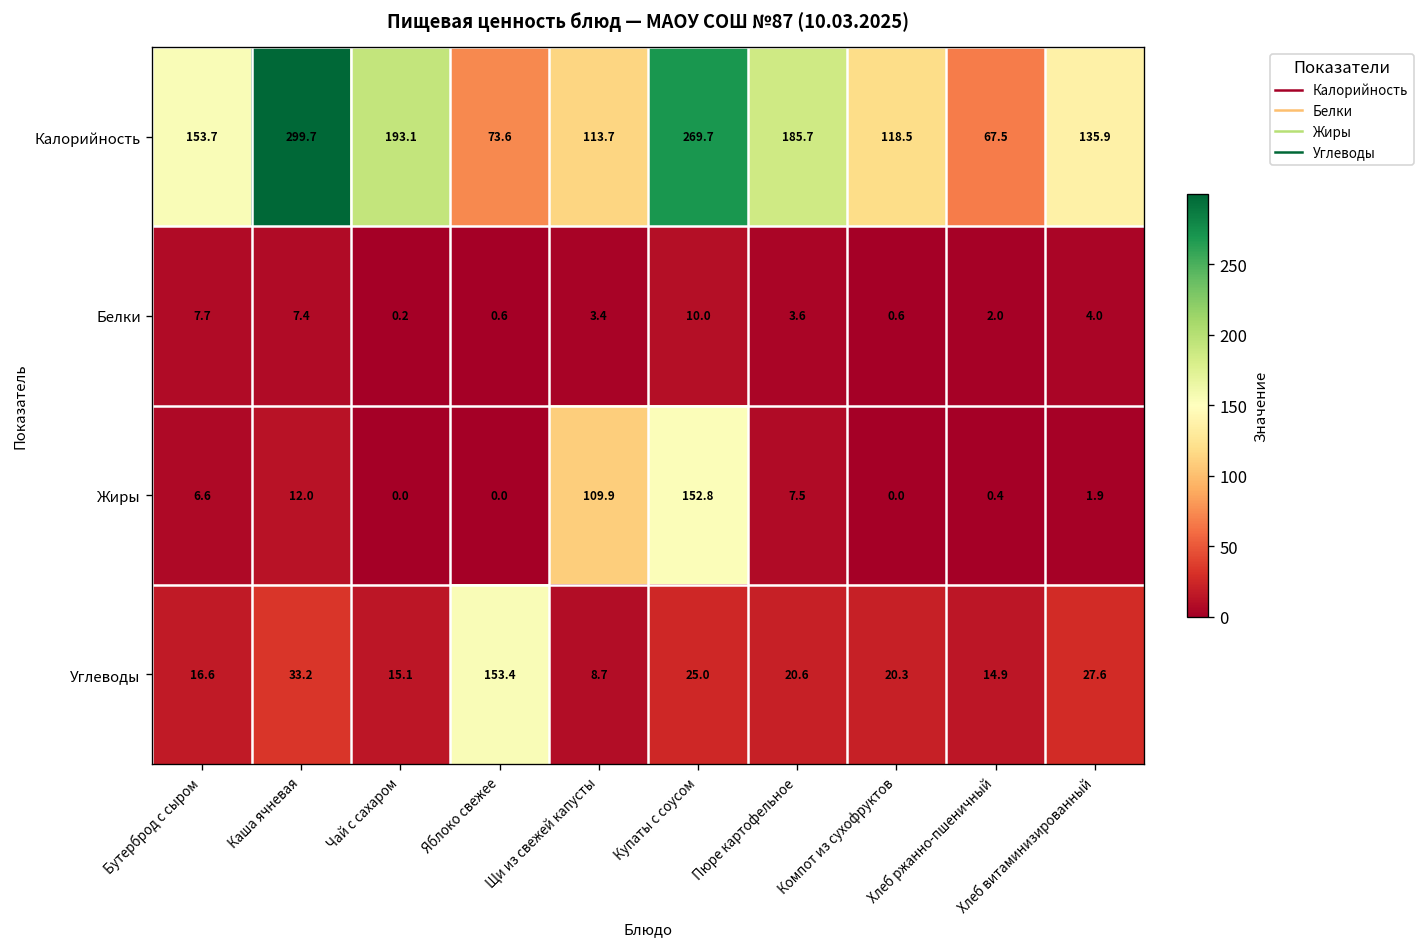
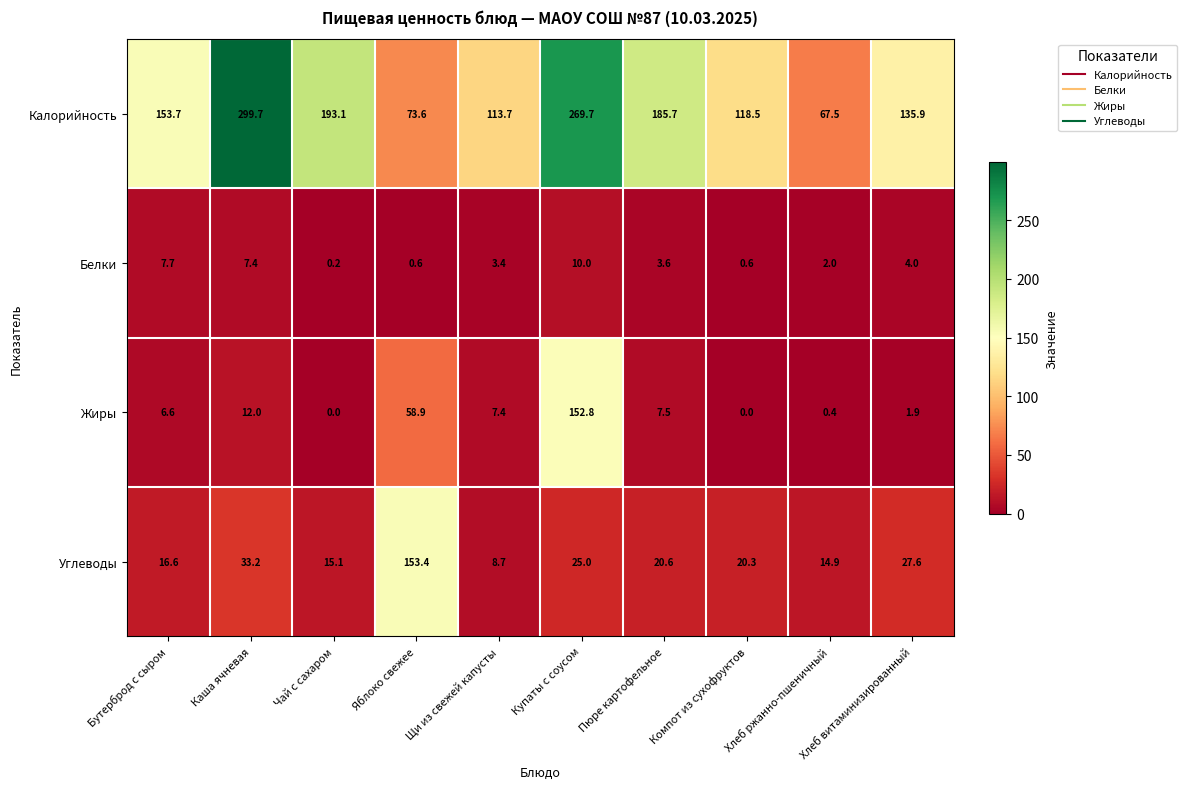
  {
    "Калорийность": {
      "Бутерброд с сыром": 153.7,
      "Каша ячневая": 299.7,
      "Чай с сахаром": 193.1,
      "Яблоко свежее": 73.6,
      "Щи из свежей капусты": 113.7,
      "Купаты с соусом": 269.7,
      "Пюре картофельное": 185.7,
      "Компот из сухофруктов": 118.5,
      "Хлеб ржанно-пшеничный": 67.5,
      "Хлеб витаминизированный": 135.9
    },
    "Белки": {
      "Бутерброд с сыром": 7.7,
      "Каша ячневая": 7.4,
      "Чай с сахаром": 0.2,
      "Яблоко свежее": 0.6,
      "Щи из свежей капусты": 3.4,
      "Купаты с соусом": 10.0,
      "Пюре картофельное": 3.6,
      "Компот из сухофруктов": 0.6,
      "Хлеб ржанно-пшеничный": 2.0,
      "Хлеб витаминизированный": 4.0
    },
    "Жиры": {
      "Бутерброд с сыром": 6.6,
      "Каша ячневая": 12.0,
      "Чай с сахаром": 0.0,
-     "Яблоко свежее": 0.0,
-     "Щи из свежей капусты": 109.9,
+     "Яблоко свежее": 58.9,
+     "Щи из свежей капусты": 7.4,
      "Купаты с соусом": 152.8,
      "Пюре картофельное": 7.5,
      "Компот из сухофруктов": 0.0,
      "Хлеб ржанно-пшеничный": 0.4,
      "Хлеб витаминизированный": 1.9
    },
    "Углеводы": {
      "Бутерброд с сыром": 16.6,
      "Каша ячневая": 33.2,
      "Чай с сахаром": 15.1,
      "Яблоко свежее": 153.4,
      "Щи из свежей капусты": 8.7,
      "Купаты с соусом": 25.0,
      "Пюре картофельное": 20.6,
      "Компот из сухофруктов": 20.3,
      "Хлеб ржанно-пшеничный": 14.9,
      "Хлеб витаминизированный": 27.6
    }
  }
